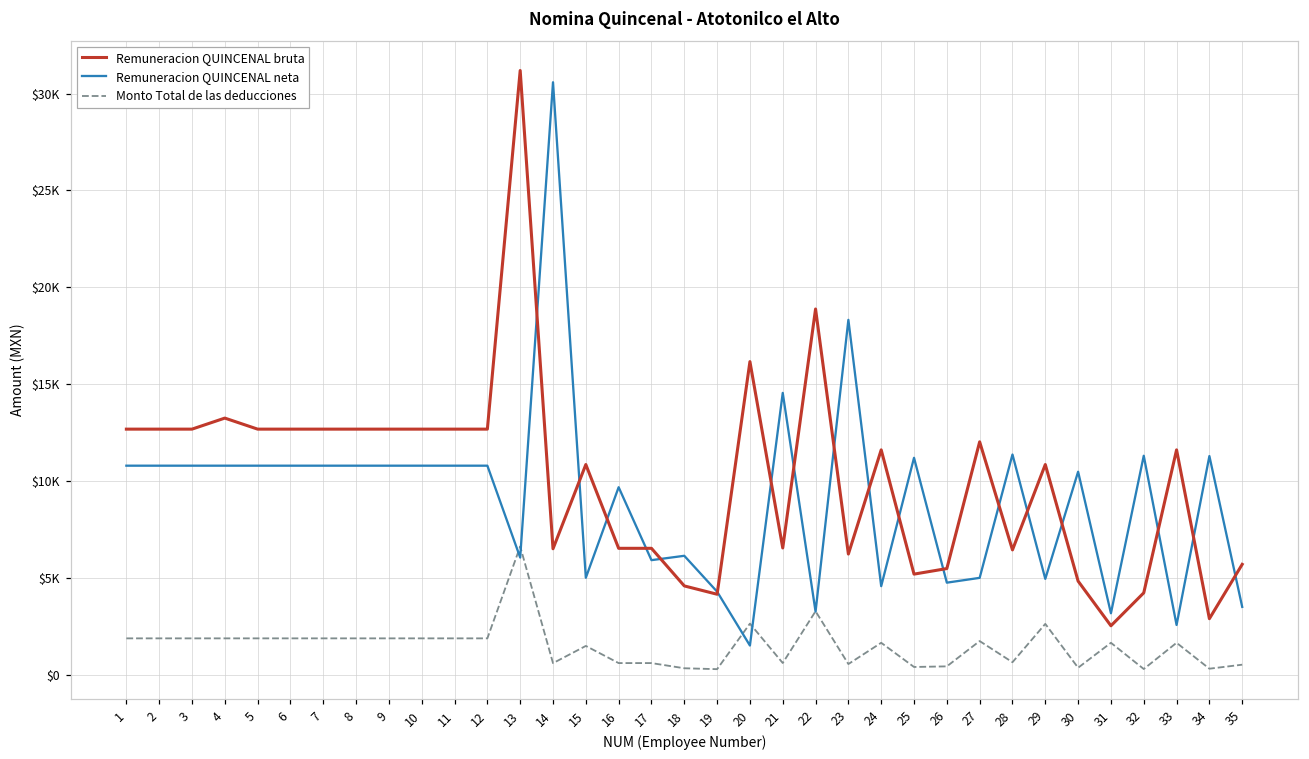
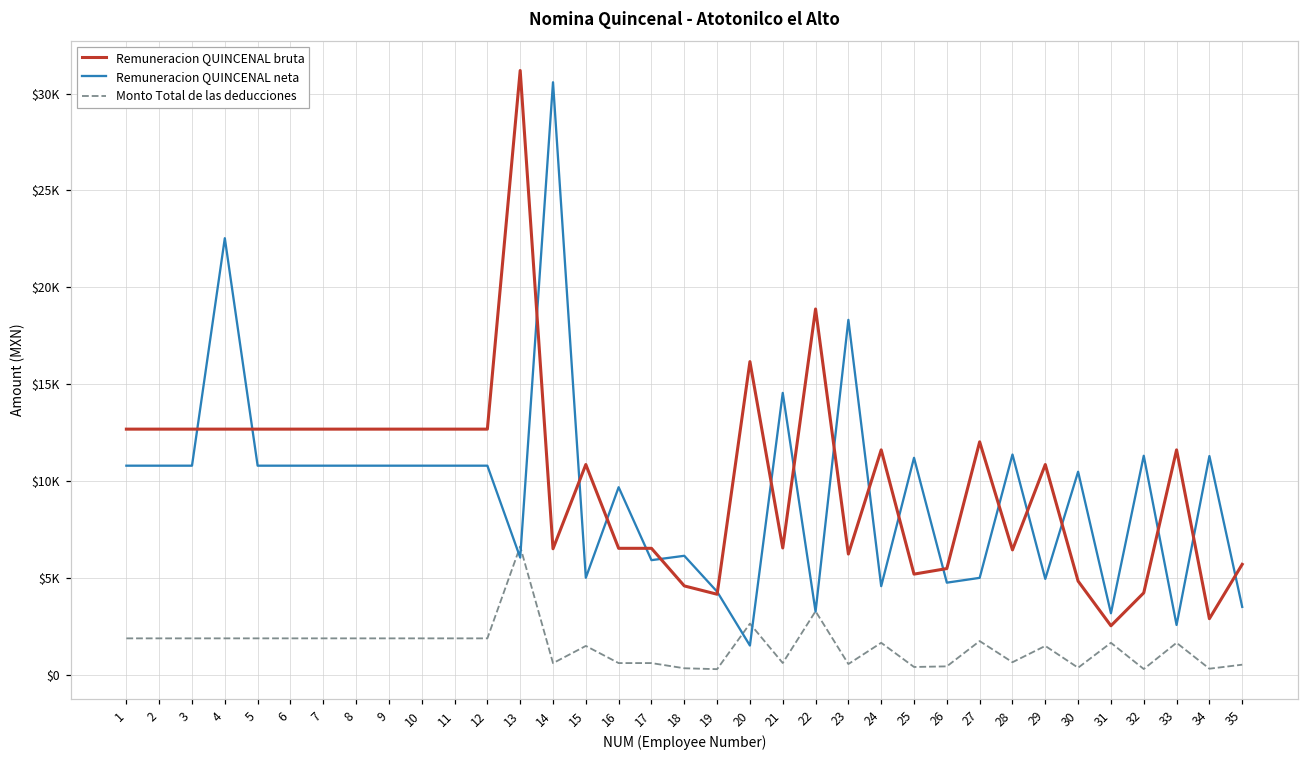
  {
    "Remuneracion QUINCENAL bruta": {
      "1": "$12700",
      "2": "$12700",
      "3": "$12700",
-     "4": "$13300",
+     "4": "$12700",
      "5": "$12700",
      "6": "$12700",
      "7": "$12700",
      "8": "$12700",
      "9": "$12700",
      "10": "$12700",
      "11": "$12700",
      "12": "$12700",
      "13": "$31200",
      "14": "$6500",
      "15": "$10900",
      "16": "$6500",
      "17": "$6500",
      "18": "$4600",
      "20": "$16200",
      "21": "$6600",
      "22": "$18900",
      "23": "$6200",
      "24": "$11600",
      "25": "$5200",
      "26": "$5500",
      "27": "$12000",
      "28": "$6500",
      "29": "$10900",
      "30": "$4800",
      "31": "$2500",
      "32": "$4200",
      "33": "$11600",
      "34": "$2900",
      "35": "$5700"
    },
    "Remuneracion QUINCENAL neta": {
      "1": "$10800",
      "2": "$10800",
      "3": "$10800",
-     "4": "$10800",
+     "4": "$22500",
      "5": "$10800",
      "6": "$10800",
      "7": "$10800",
      "8": "$10800",
      "9": "$10800",
      "10": "$10800",
      "11": "$10800",
      "12": "$10800",
      "13": "$6100",
      "14": "$30600",
      "15": "$5000",
      "16": "$9700",
      "17": "$5900",
      "18": "$6100",
      "20": "$1500",
      "21": "$14600",
      "23": "$18300",
      "24": "$4600",
      "25": "$11200",
      "26": "$4800",
      "27": "$5000",
      "28": "$11400",
      "29": "$5000",
      "30": "$10500",
      "31": "$3200",
      "32": "$11300",
      "33": "$2600",
      "34": "$11300",
      "35": "$3500"
    },
    "Monto Total de las deducciones": {
      "1": "$1900",
      "2": "$1900",
      "3": "$1900",
      "4": "$1900",
      "5": "$1900",
      "6": "$1900",
      "7": "$1900",
      "8": "$1900",
      "9": "$1900",
      "10": "$1900",
      "11": "$1900",
      "12": "$1900",
      "13": "$6600",
      "14": "$600",
      "15": "$1500",
      "16": "$600",
      "17": "$600",
      "18": "$300",
      "19": "$300",
      "20": "$2600",
      "21": "$600",
      "23": "$600",
      "24": "$1700",
      "25": "$400",
      "26": "$400",
      "27": "$1700",
      "28": "$700",
-     "29": "$2600",
+     "29": "$1500",
      "30": "$400",
      "31": "$1700",
      "32": "$300",
      "33": "$1700",
      "34": "$300",
      "35": "$500"
    }
  }
